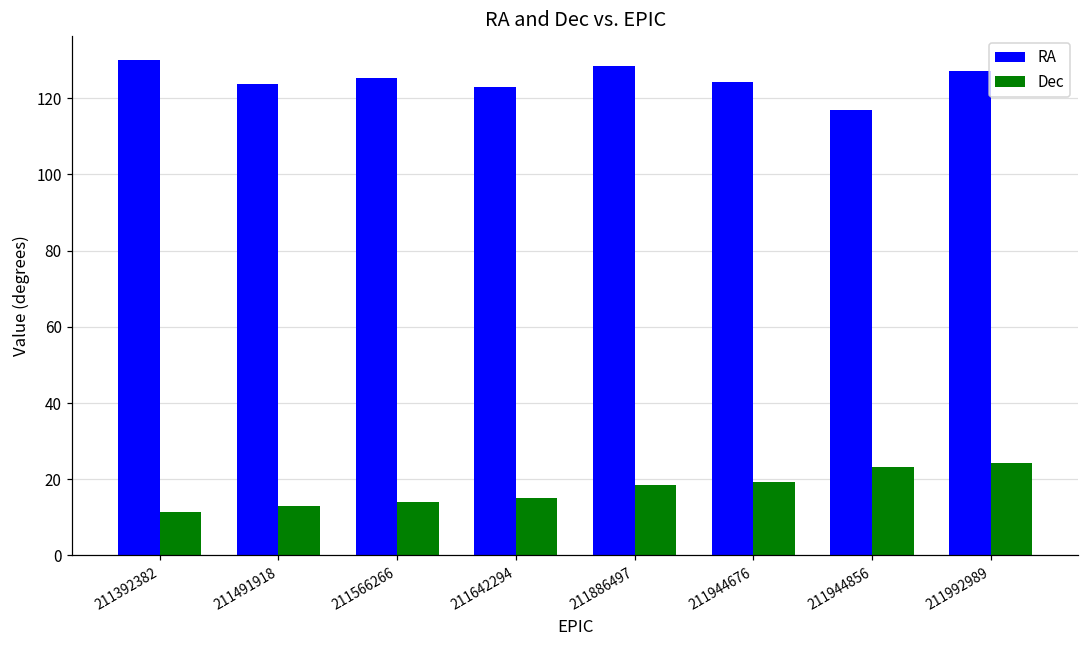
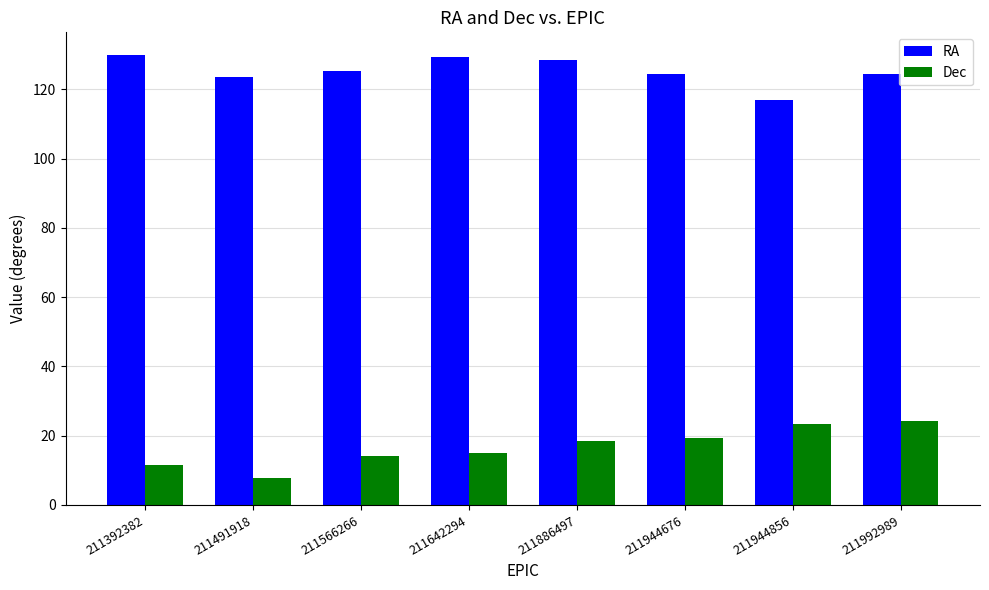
  {
    "RA": {
      "211392382": 130,
      "211491918": 124,
      "211566266": 125,
-     "211642294": 123,
+     "211642294": 129,
      "211886497": 128,
      "211944676": 124,
      "211944856": 117,
-     "211992989": 127
+     "211992989": 124
    },
    "Dec": {
      "211392382": 12,
-     "211491918": 13,
+     "211491918": 8,
      "211566266": 14,
      "211642294": 15,
      "211886497": 19,
      "211944676": 19,
      "211944856": 23,
      "211992989": 24
    }
  }
